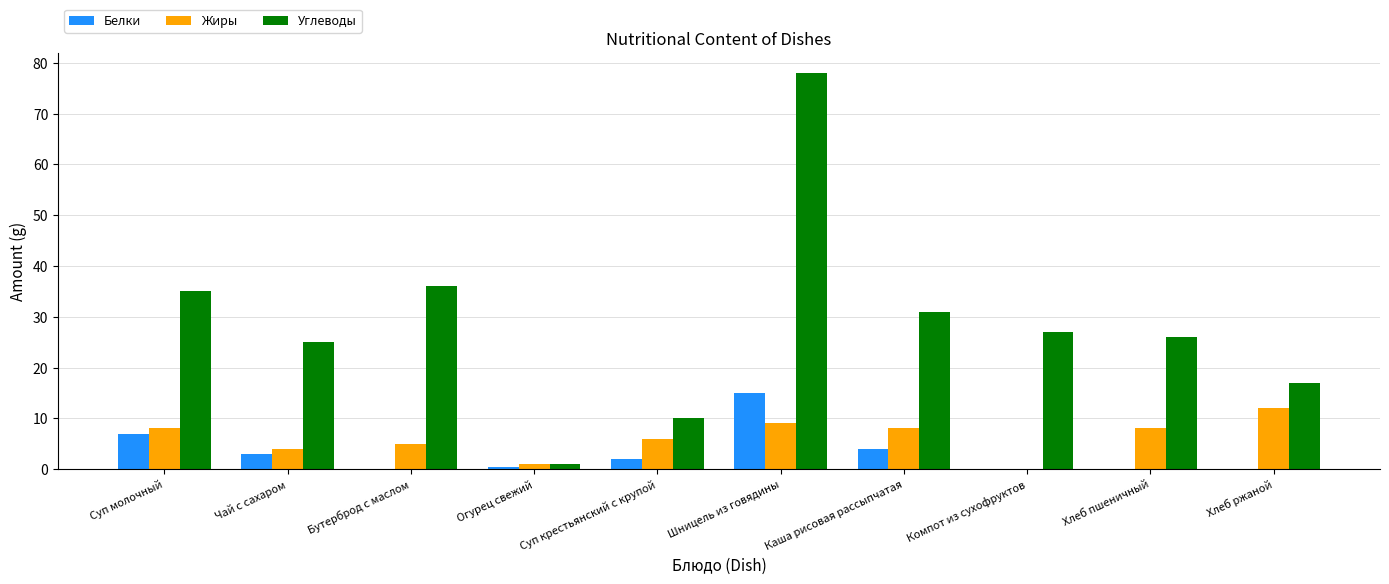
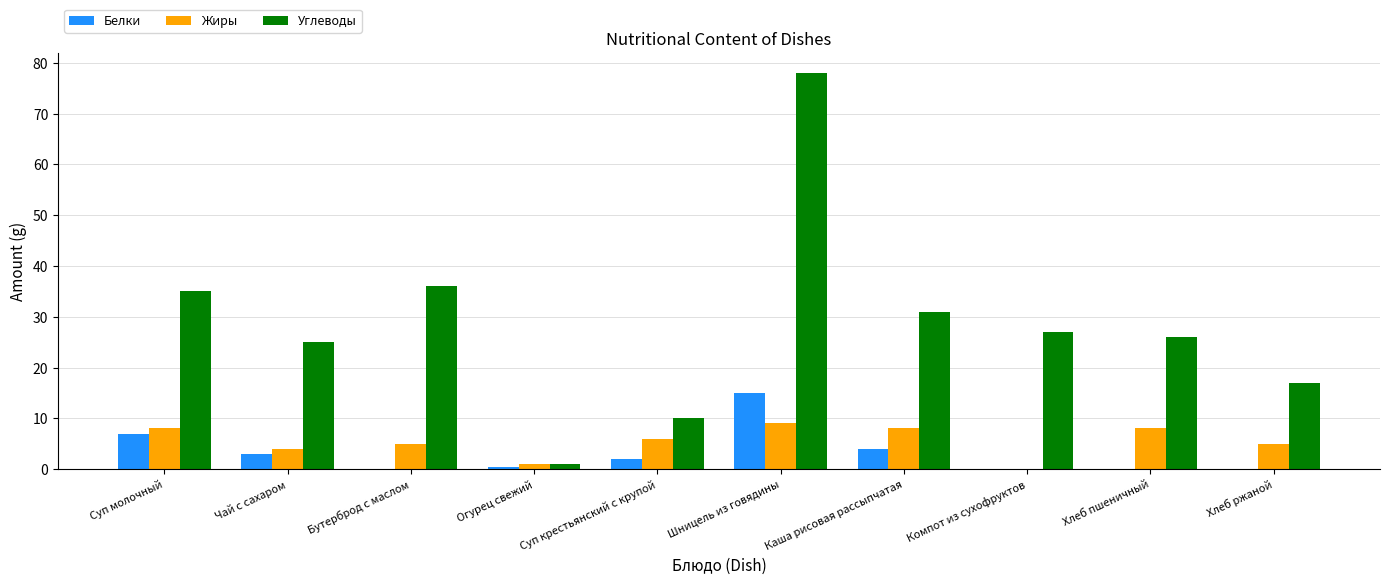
  {
    "Белки": {
      "Суп молочный": 7,
      "Чай с сахаром": 3,
      "Бутерброд с маслом": 0,
      "Огурец свежий": 1,
      "Суп крестьянский с крупой": 2,
      "Шницель из говядины": 15,
      "Каша рисовая рассыпчатая": 4,
      "Компот из сухофруктов": 0,
      "Хлеб пшеничный": 0,
      "Хлеб ржаной": 0
    },
    "Жиры": {
      "Суп молочный": 8,
      "Чай с сахаром": 4,
      "Бутерброд с маслом": 5,
      "Огурец свежий": 1,
      "Суп крестьянский с крупой": 6,
      "Шницель из говядины": 9,
      "Каша рисовая рассыпчатая": 8,
      "Компот из сухофруктов": 0,
      "Хлеб пшеничный": 8,
-     "Хлеб ржаной": 12
+     "Хлеб ржаной": 5
    },
    "Углеводы": {
      "Суп молочный": 35,
      "Чай с сахаром": 25,
      "Бутерброд с маслом": 36,
      "Огурец свежий": 1,
      "Суп крестьянский с крупой": 10,
      "Шницель из говядины": 78,
      "Каша рисовая рассыпчатая": 31,
      "Компот из сухофруктов": 27,
      "Хлеб пшеничный": 26,
      "Хлеб ржаной": 17
    }
  }
